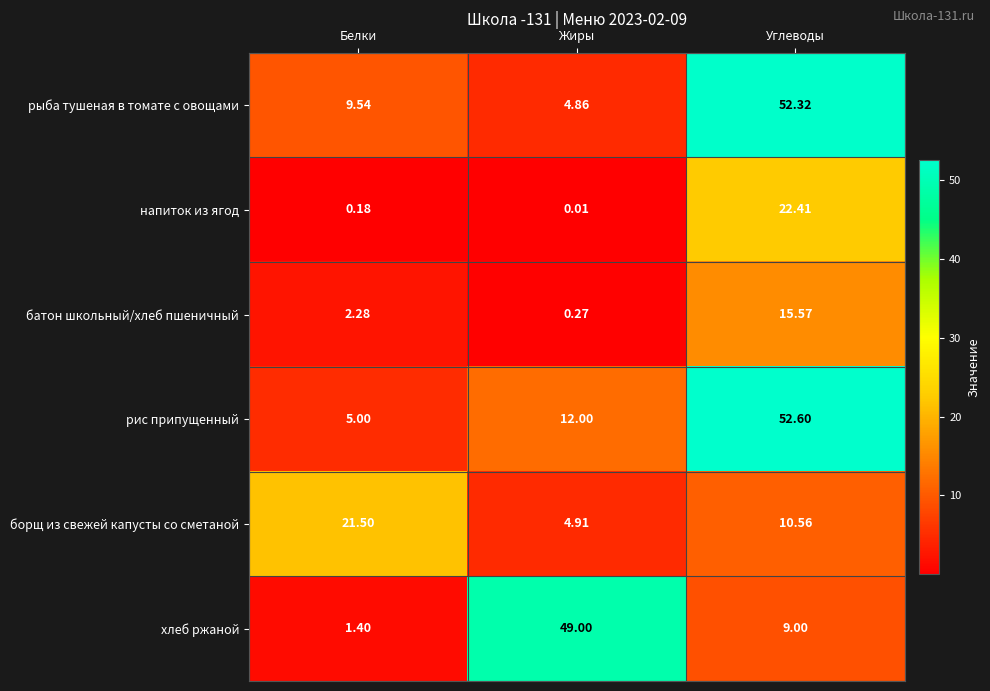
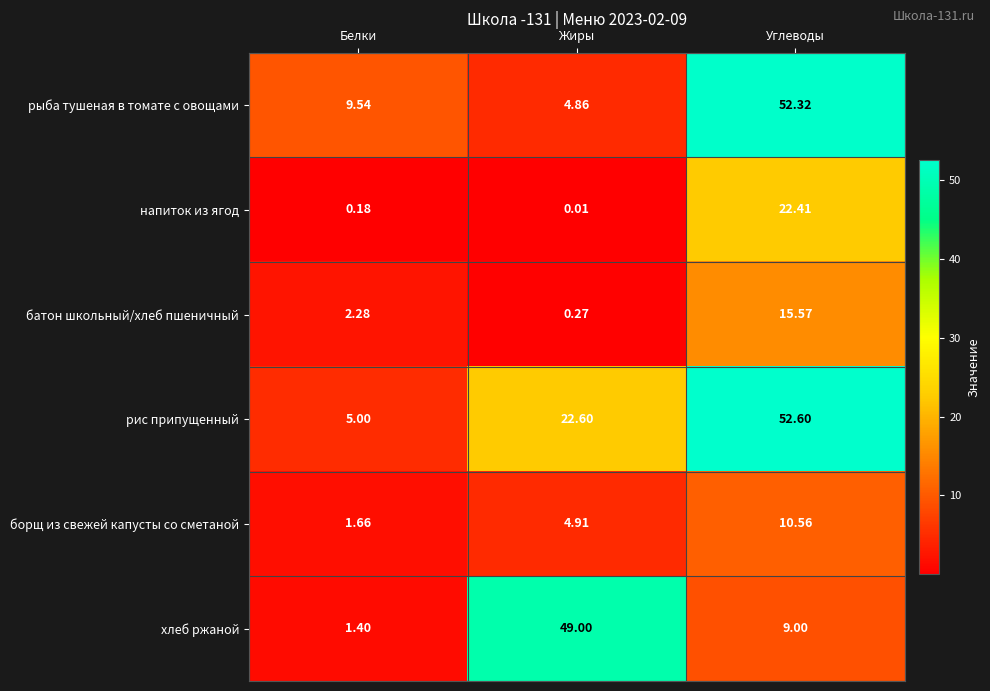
  {
    "рыба тушеная в томате с овощами": {
      "Белки": 9.54,
      "Жиры": 4.86,
      "Углеводы": 52.32
    },
    "напиток из ягод": {
      "Белки": 0.18,
      "Жиры": 0.01,
      "Углеводы": 22.41
    },
    "батон школьный/хлеб пшеничный": {
      "Белки": 2.28,
      "Жиры": 0.27,
      "Углеводы": 15.57
    },
    "рис припущенный": {
      "Белки": 5.00,
-     "Жиры": 12.00,
+     "Жиры": 22.60,
      "Углеводы": 52.60
    },
    "борщ из свежей капусты со сметаной": {
-     "Белки": 21.50,
+     "Белки": 1.66,
      "Жиры": 4.91,
      "Углеводы": 10.56
    },
    "хлеб ржаной": {
      "Белки": 1.40,
      "Жиры": 49.00,
      "Углеводы": 9.00
    }
  }
